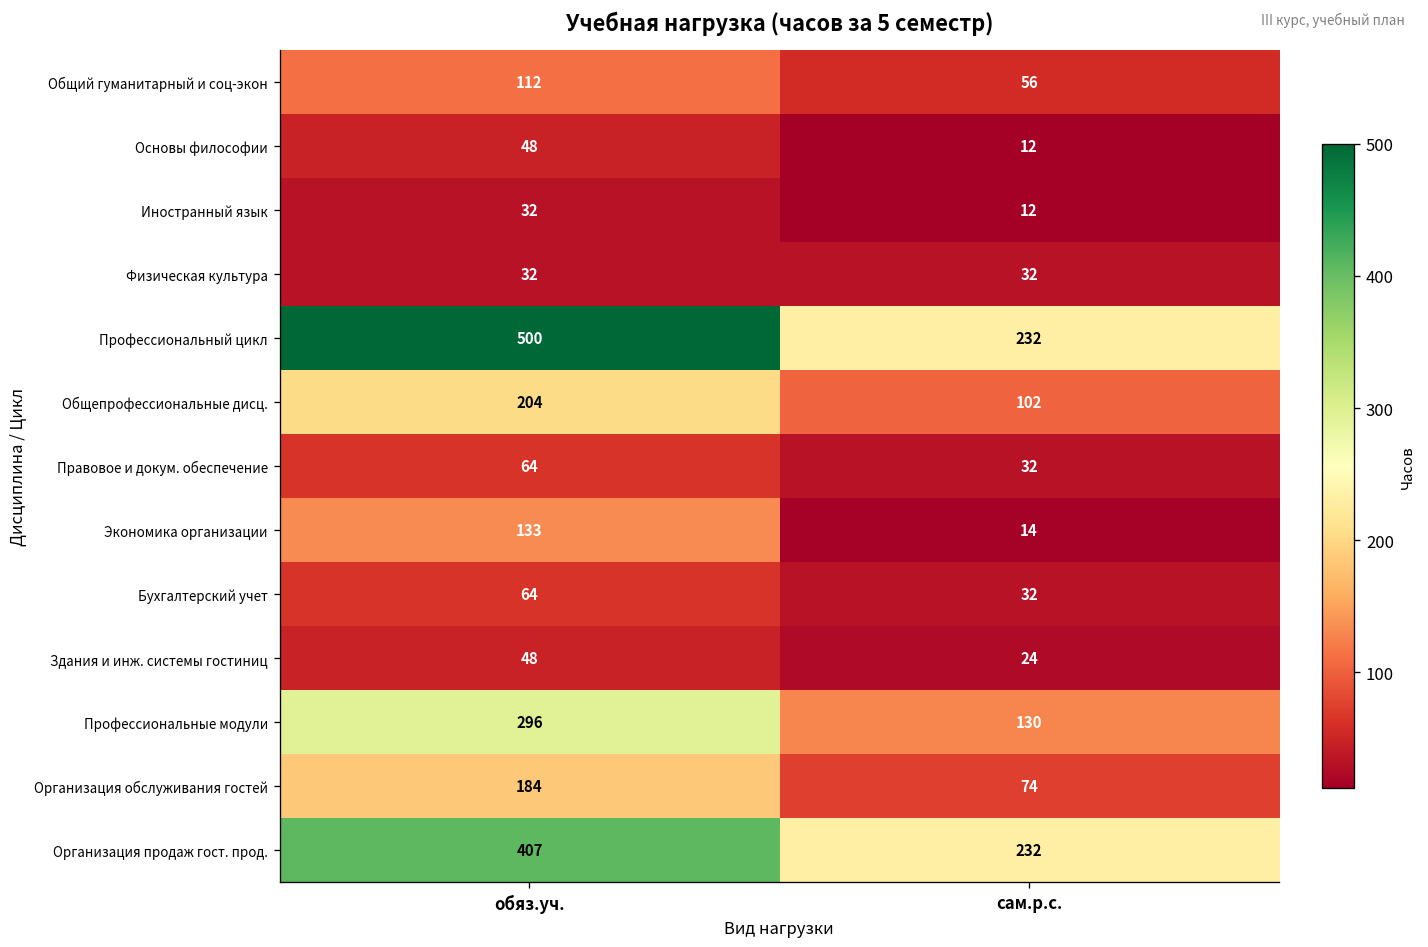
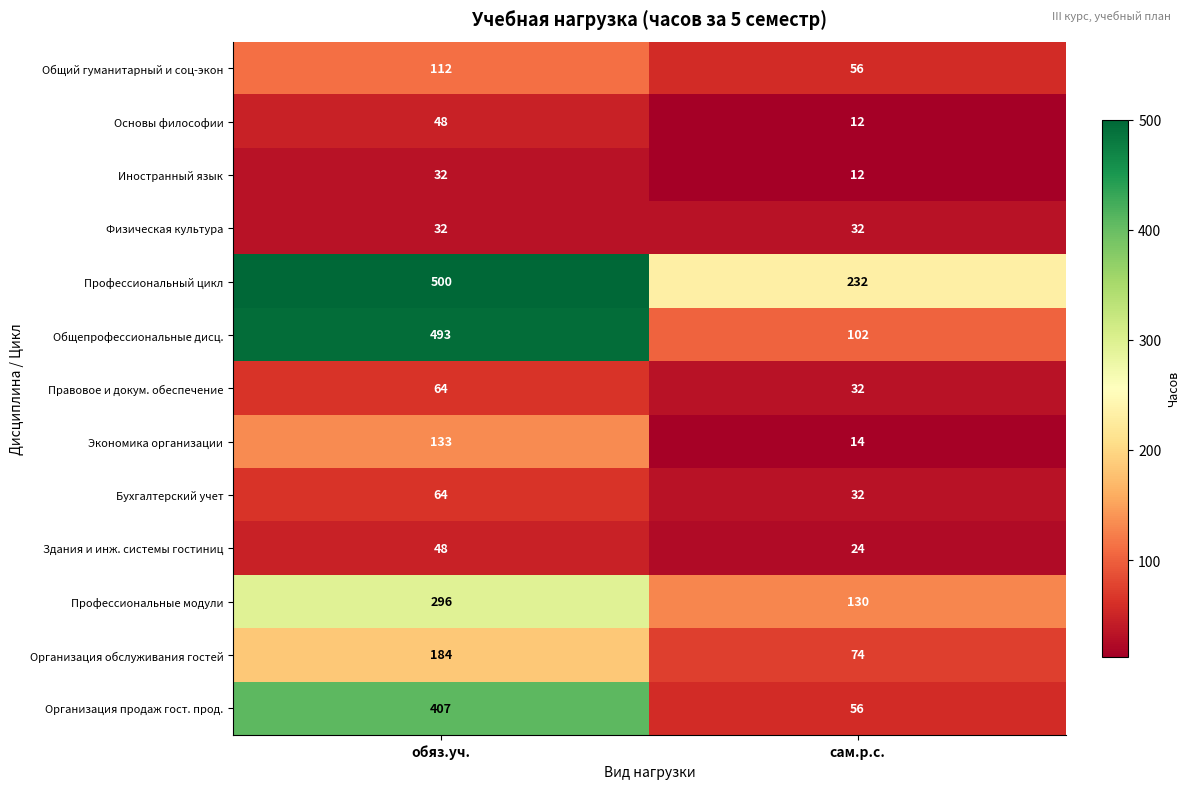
  {
    "Общий гуманитарный и соц-экон": {
      "обяз.уч.": 112,
      "сам.р.с.": 56
    },
    "Основы философии": {
      "обяз.уч.": 48,
      "сам.р.с.": 12
    },
    "Иностранный язык": {
      "обяз.уч.": 32,
      "сам.р.с.": 12
    },
    "Физическая культура": {
      "обяз.уч.": 32,
      "сам.р.с.": 32
    },
    "Профессиональный цикл": {
      "обяз.уч.": 500,
      "сам.р.с.": 232
    },
    "Общепрофессиональные дисц.": {
-     "обяз.уч.": 204,
+     "обяз.уч.": 493,
      "сам.р.с.": 102
    },
    "Правовое и докум. обеспечение": {
      "обяз.уч.": 64,
      "сам.р.с.": 32
    },
    "Экономика организации": {
      "обяз.уч.": 133,
      "сам.р.с.": 14
    },
    "Бухгалтерский учет": {
      "обяз.уч.": 64,
      "сам.р.с.": 32
    },
    "Здания и инж. системы гостиниц": {
      "обяз.уч.": 48,
      "сам.р.с.": 24
    },
    "Профессиональные модули": {
      "обяз.уч.": 296,
      "сам.р.с.": 130
    },
    "Организация обслуживания гостей": {
      "обяз.уч.": 184,
      "сам.р.с.": 74
    },
    "Организация продаж гост. прод.": {
      "обяз.уч.": 407,
-     "сам.р.с.": 232
+     "сам.р.с.": 56
    }
  }
